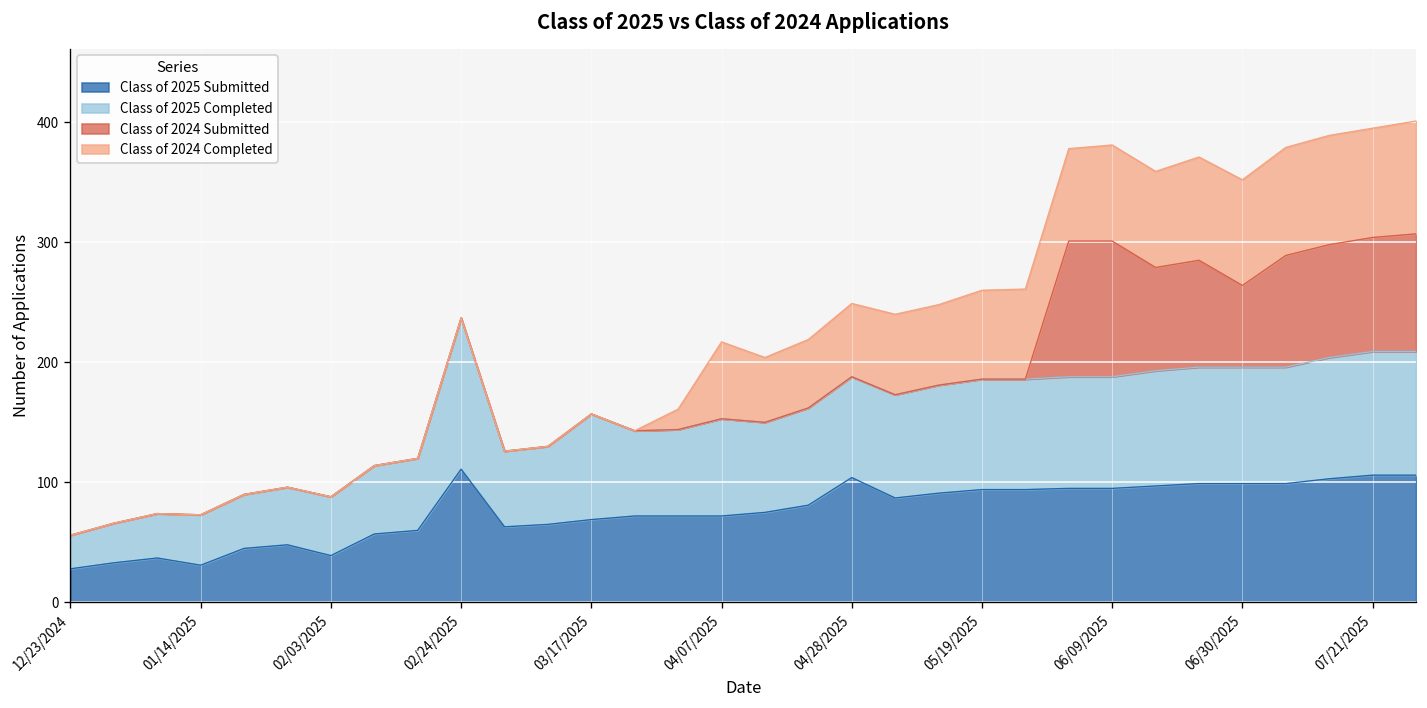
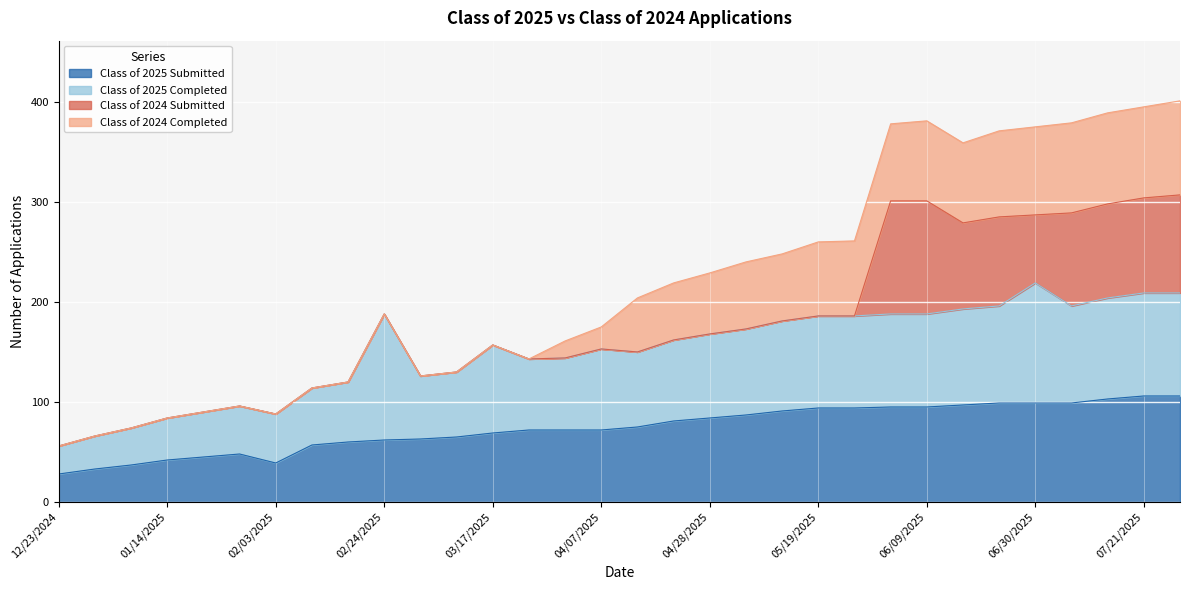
  {
    "Class of 2025 Submitted": {
      "12/23/2024": 28,
-     "01/14/2025": 31,
+     "01/14/2025": 42,
      "02/03/2025": 39,
-     "02/24/2025": 111,
+     "02/24/2025": 62,
      "03/17/2025": 69,
      "04/07/2025": 72,
-     "04/28/2025": 104,
+     "04/28/2025": 84,
      "05/19/2025": 94,
      "06/09/2025": 95,
      "06/30/2025": 99,
      "07/21/2025": 106
    },
    "Class of 2025 Completed": {
      "06/09/2025": 93,
-     "06/30/2025": 97,
+     "06/30/2025": 120,
      "07/21/2025": 103
    },
    "Class of 2024 Submitted": {
      "06/09/2025": 113,
      "06/30/2025": 68,
      "07/21/2025": 95
    },
    "Class of 2024 Completed": {
-     "04/07/2025": 64,
+     "04/07/2025": 22,
      "04/28/2025": 61,
      "05/19/2025": 74,
      "06/09/2025": 80,
      "06/30/2025": 88,
      "07/21/2025": 91
    }
  }
